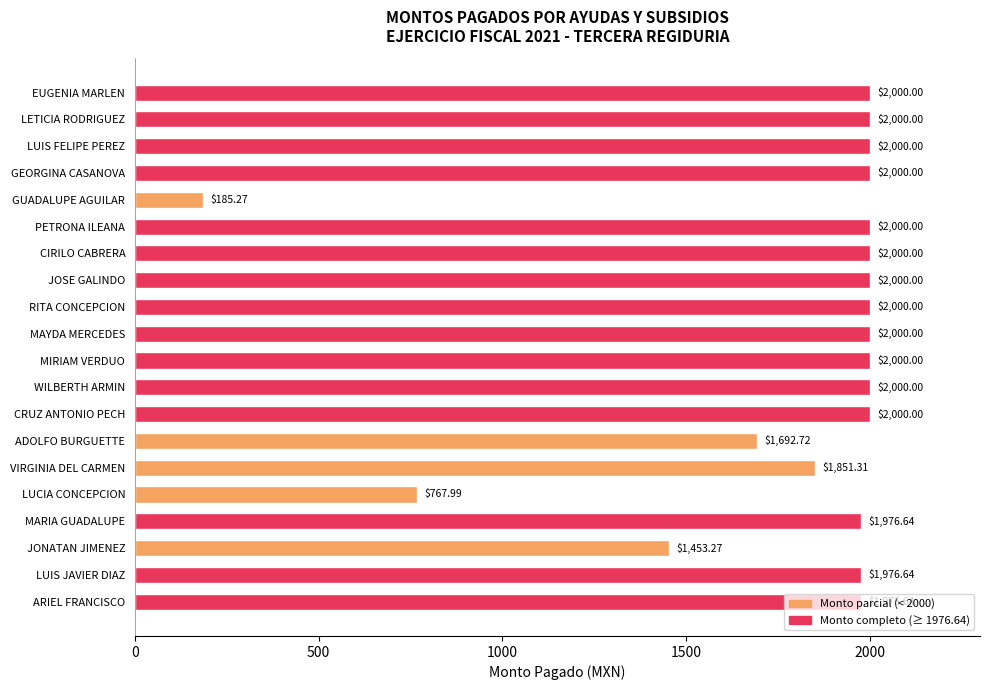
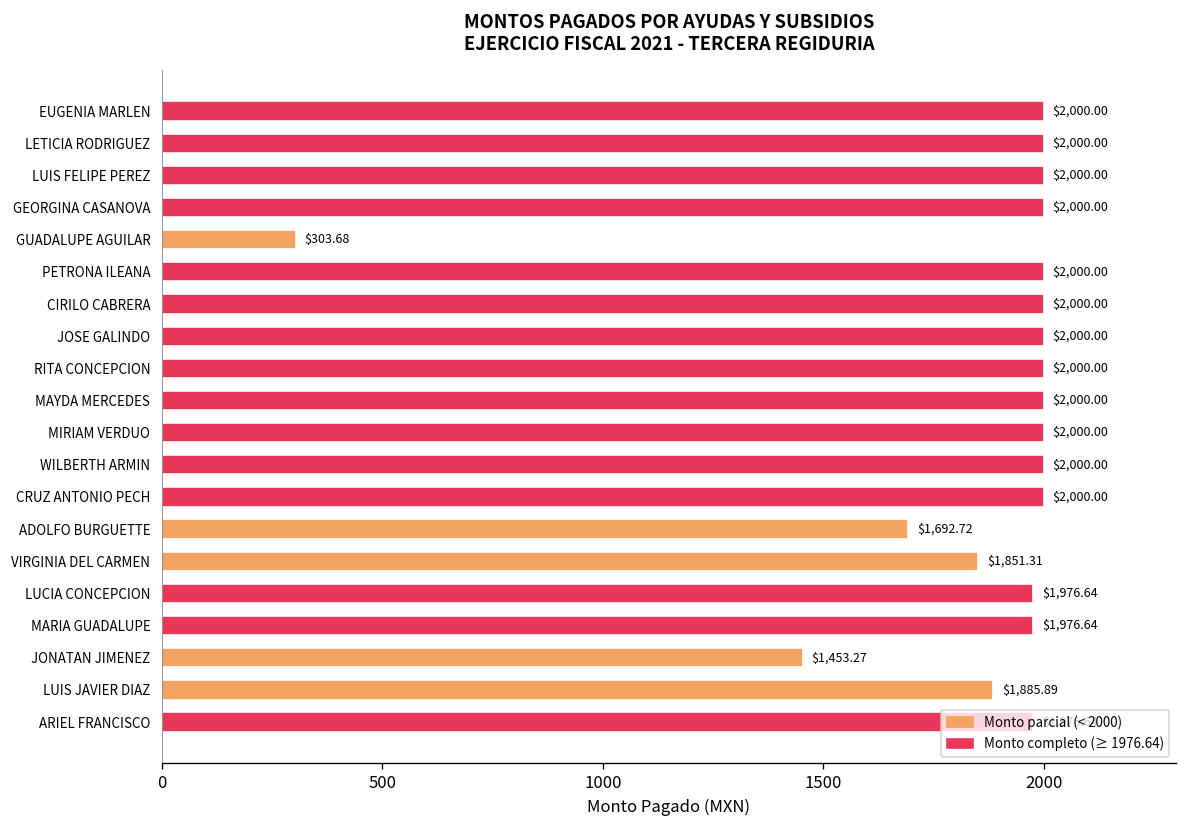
  {
    "EUGENIA MARLEN": "$2,000.00",
    "LETICIA RODRIGUEZ": "$2,000.00",
    "LUIS FELIPE PEREZ": "$2,000.00",
    "GEORGINA CASANOVA": "$2,000.00",
-   "GUADALUPE AGUILAR": "$185.27",
+   "GUADALUPE AGUILAR": "$303.68",
    "PETRONA ILEANA": "$2,000.00",
    "CIRILO CABRERA": "$2,000.00",
    "JOSE GALINDO": "$2,000.00",
    "RITA CONCEPCION": "$2,000.00",
    "MAYDA MERCEDES": "$2,000.00",
    "MIRIAM VERDUO": "$2,000.00",
    "WILBERTH ARMIN": "$2,000.00",
    "CRUZ ANTONIO PECH": "$2,000.00",
    "ADOLFO BURGUETTE": "$1,692.72",
    "VIRGINIA DEL CARMEN": "$1,851.31",
-   "LUCIA CONCEPCION": "$767.99",
+   "LUCIA CONCEPCION": "$1,976.64",
    "MARIA GUADALUPE": "$1,976.64",
    "JONATAN JIMENEZ": "$1,453.27",
-   "LUIS JAVIER DIAZ": "$1,976.64"
+   "LUIS JAVIER DIAZ": "$1,885.89"
  }
